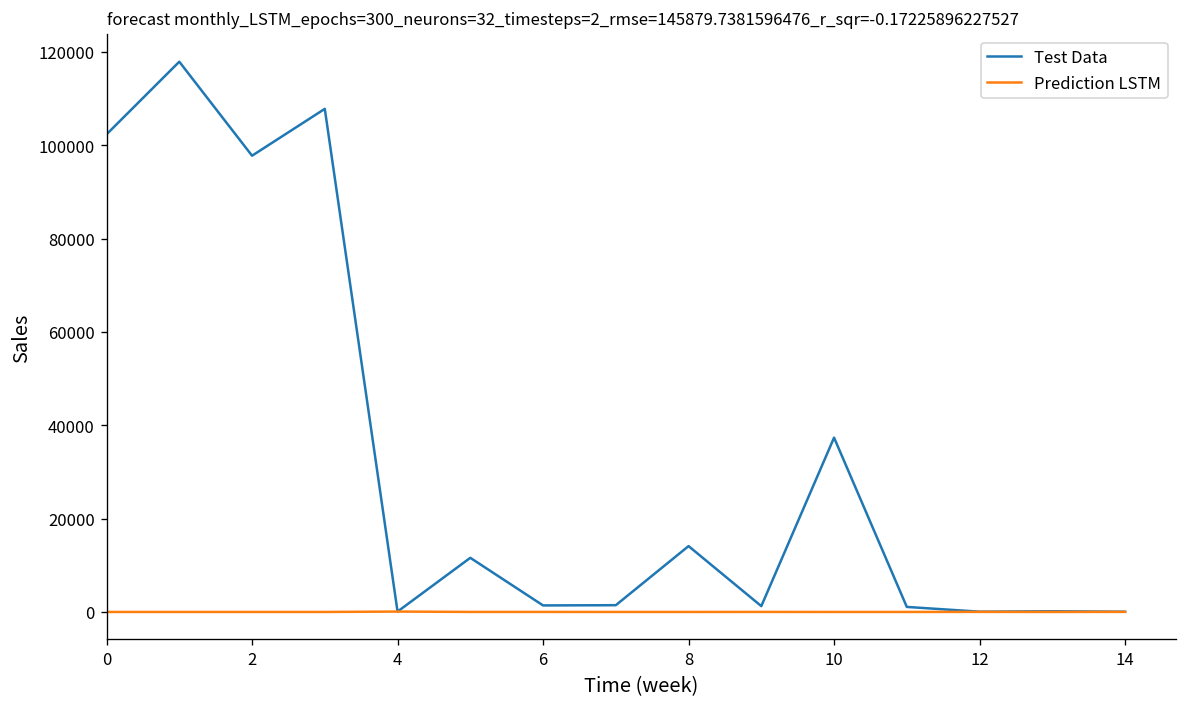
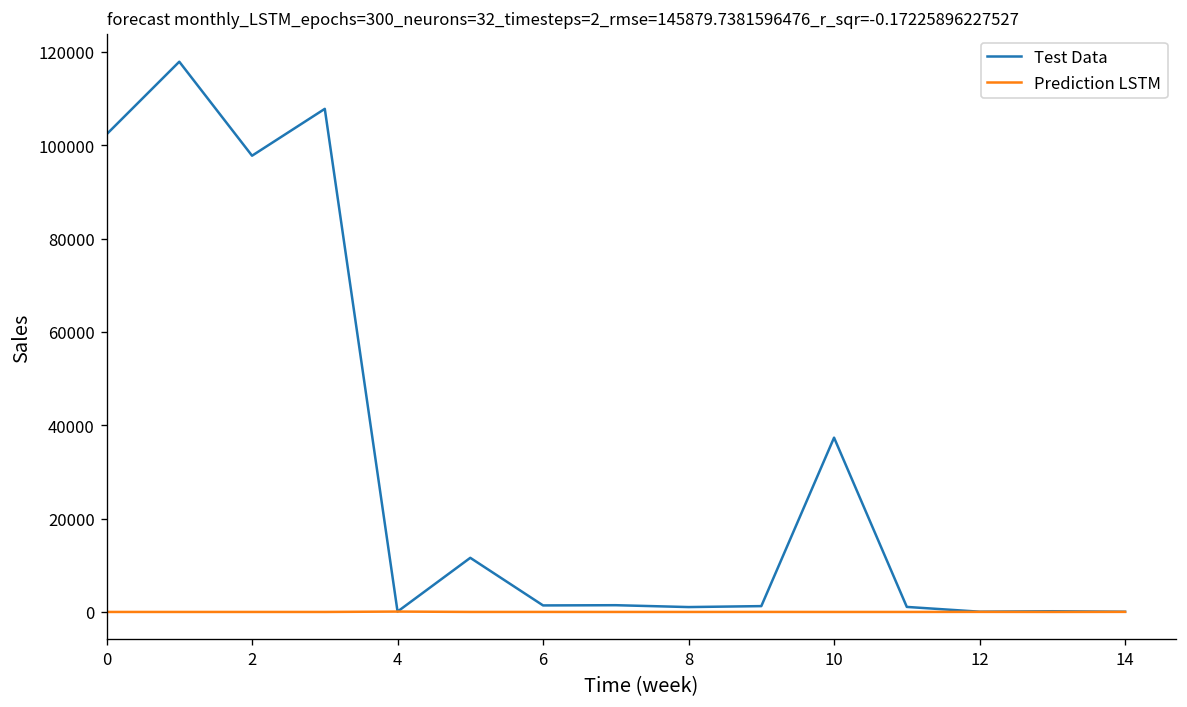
  {
    "Test Data": {
      "0": 102000,
      "2": 98000,
      "6": 1000,
-     "8": 14000,
+     "8": 1000,
      "10": 37000
    },
    "Prediction LSTM": {
      "0": 0,
      "2": 0,
      "6": 0,
      "8": 0,
      "10": 0
    }
  }
